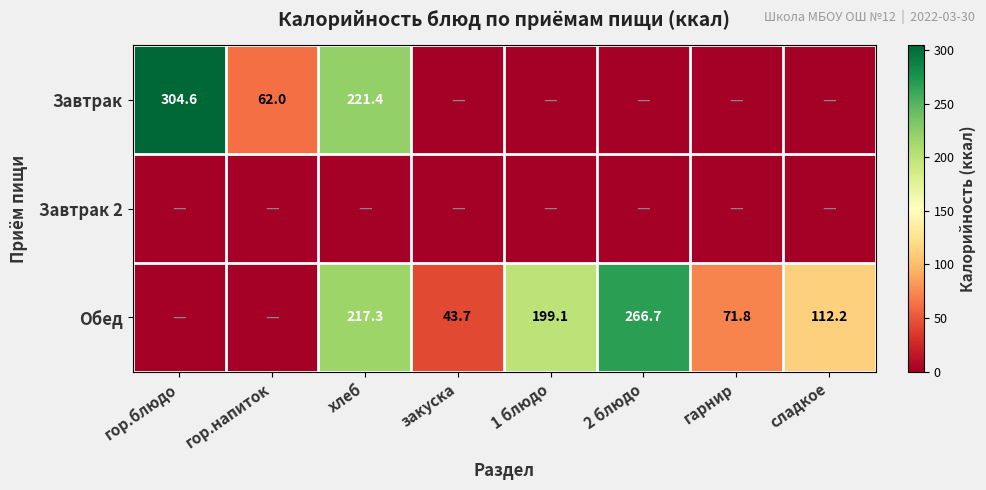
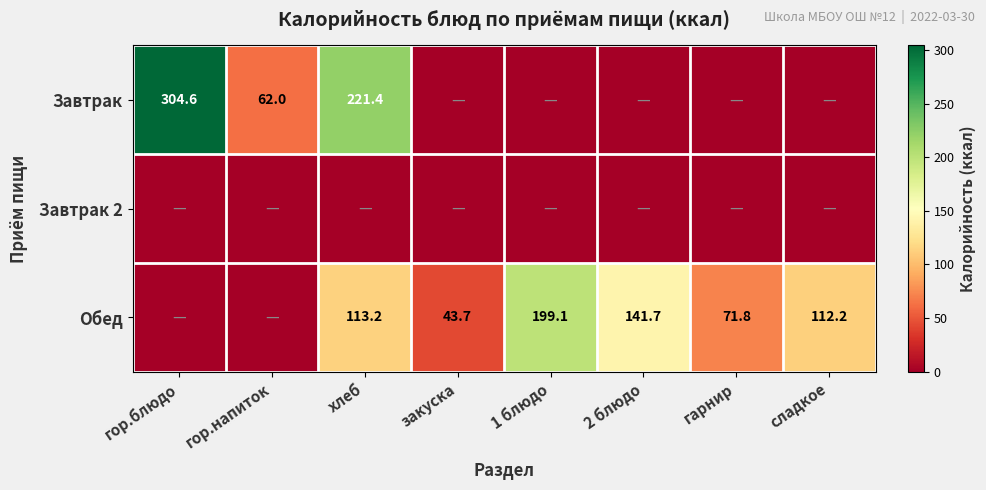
  {
    "Завтрак": {
      "гор.блюдо": 304.6,
      "гор.напиток": 62.0,
      "хлеб": 221.4
    },
    "Обед": {
-     "хлеб": 217.3,
+     "хлеб": 113.2,
      "закуска": 43.7,
      "1 блюдо": 199.1,
-     "2 блюдо": 266.7,
+     "2 блюдо": 141.7,
      "гарнир": 71.8,
      "сладкое": 112.2
    }
  }
